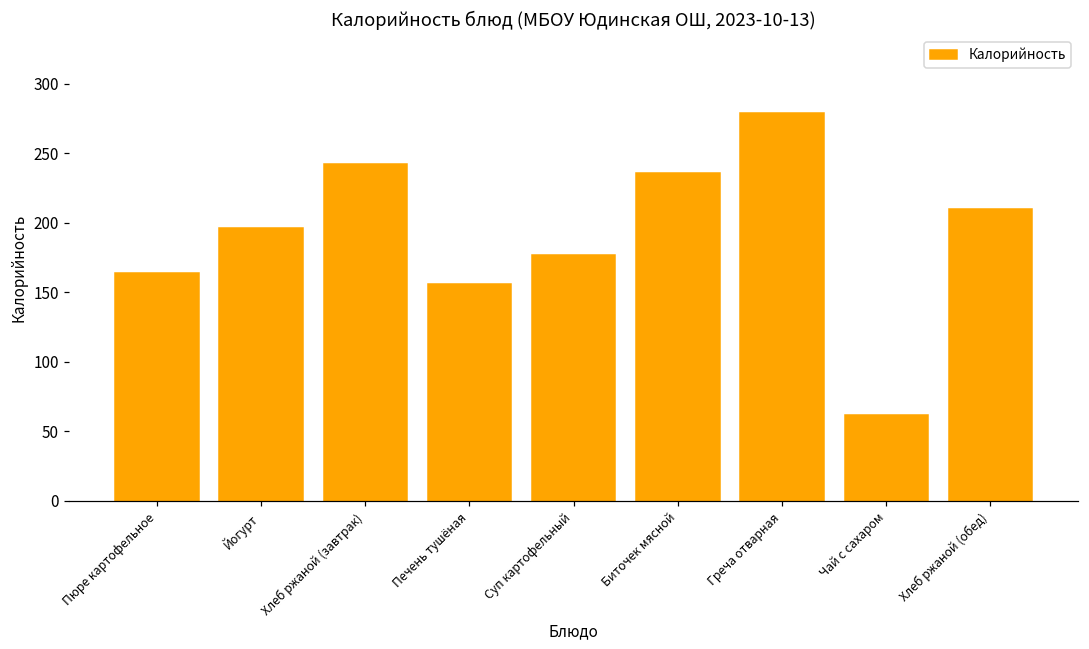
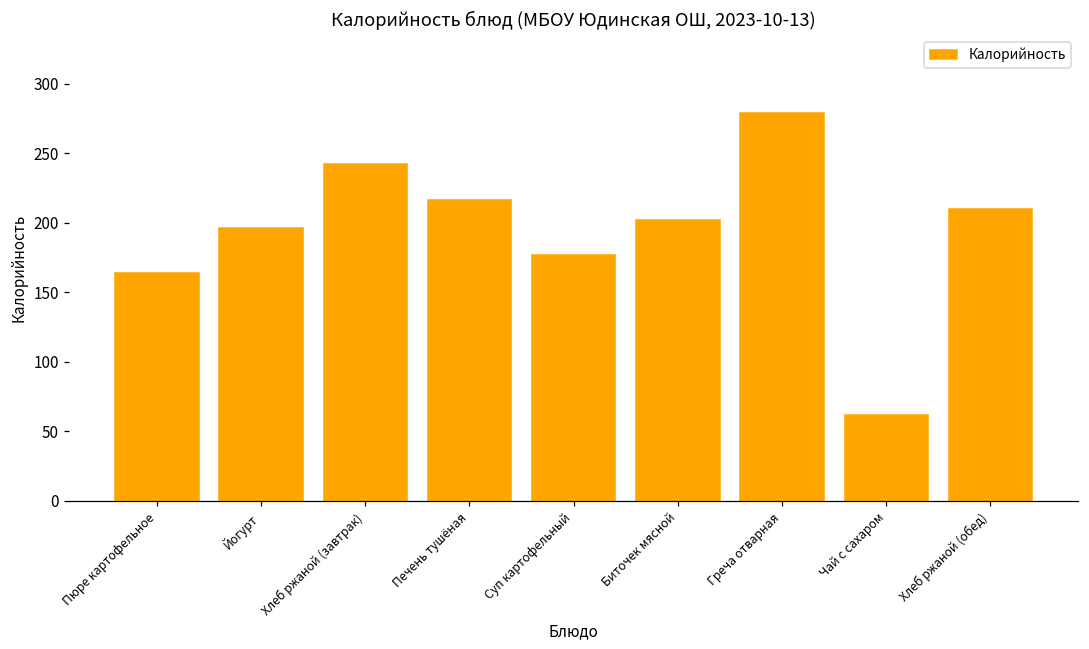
  {
    "Пюре картофельное": 164,
    "Йогурт": 196,
    "Хлеб ржаной (завтрак)": 242,
-   "Печень тушёная": 156,
+   "Печень тушёная": 216,
    "Суп картофельный": 177,
-   "Биточек мясной": 236,
+   "Биточек мясной": 202,
    "Греча отварная": 279,
    "Чай с сахаром": 62,
    "Хлеб ржаной (обед)": 210
  }
